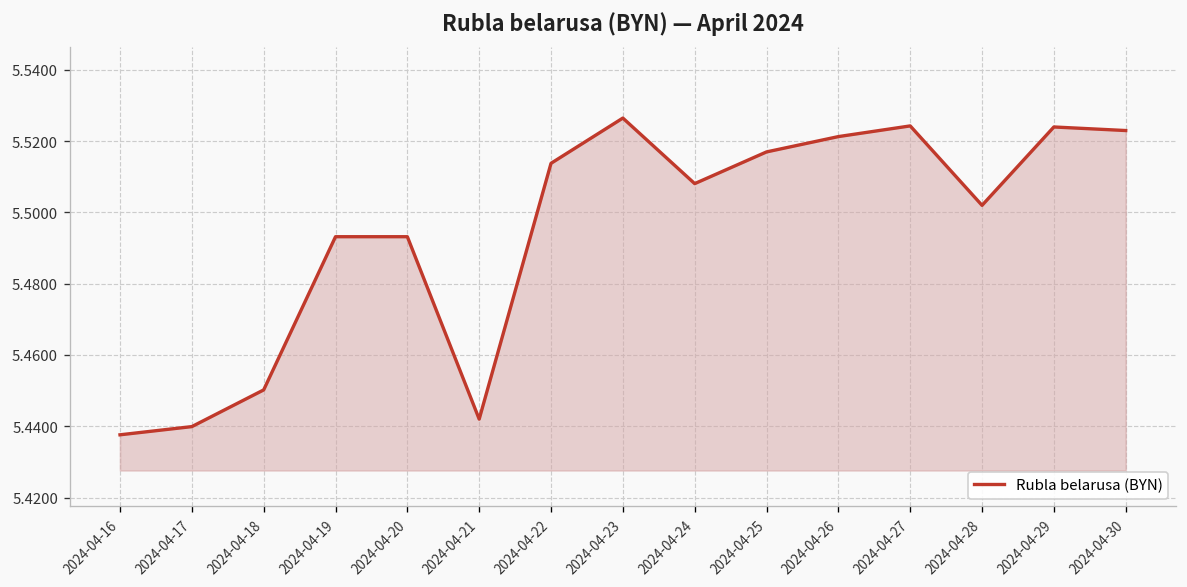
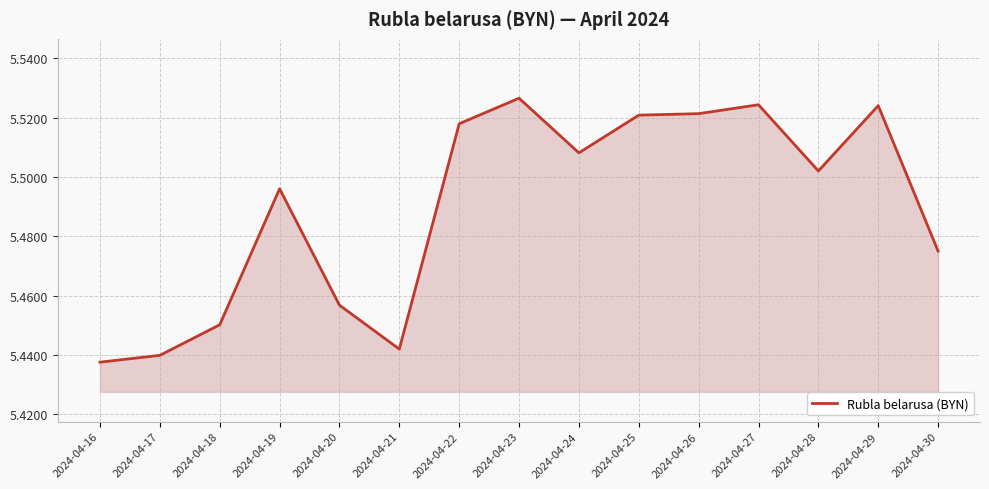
  {
    "2024-04-16": 5.438,
    "2024-04-17": 5.440,
    "2024-04-18": 5.450,
-   "2024-04-19": 5.493,
-   "2024-04-20": 5.493,
+   "2024-04-19": 5.496,
+   "2024-04-20": 5.457,
    "2024-04-21": 5.442,
-   "2024-04-22": 5.514,
+   "2024-04-22": 5.518,
    "2024-04-23": 5.527,
    "2024-04-24": 5.508,
-   "2024-04-25": 5.517,
+   "2024-04-25": 5.521,
    "2024-04-26": 5.521,
    "2024-04-27": 5.524,
    "2024-04-28": 5.502,
    "2024-04-29": 5.524,
-   "2024-04-30": 5.523
+   "2024-04-30": 5.475
  }
